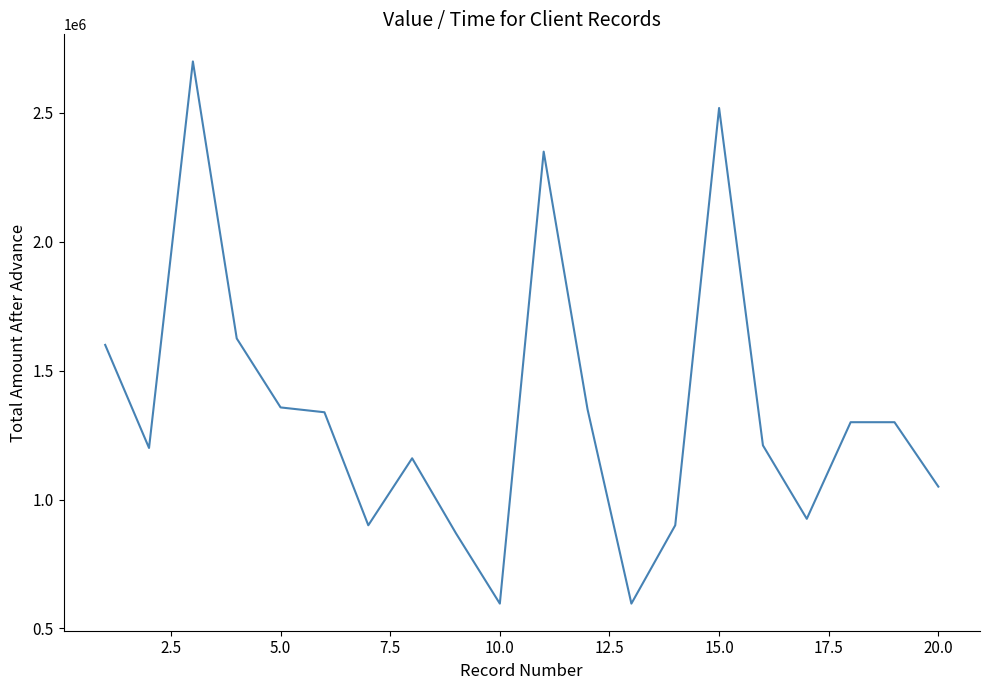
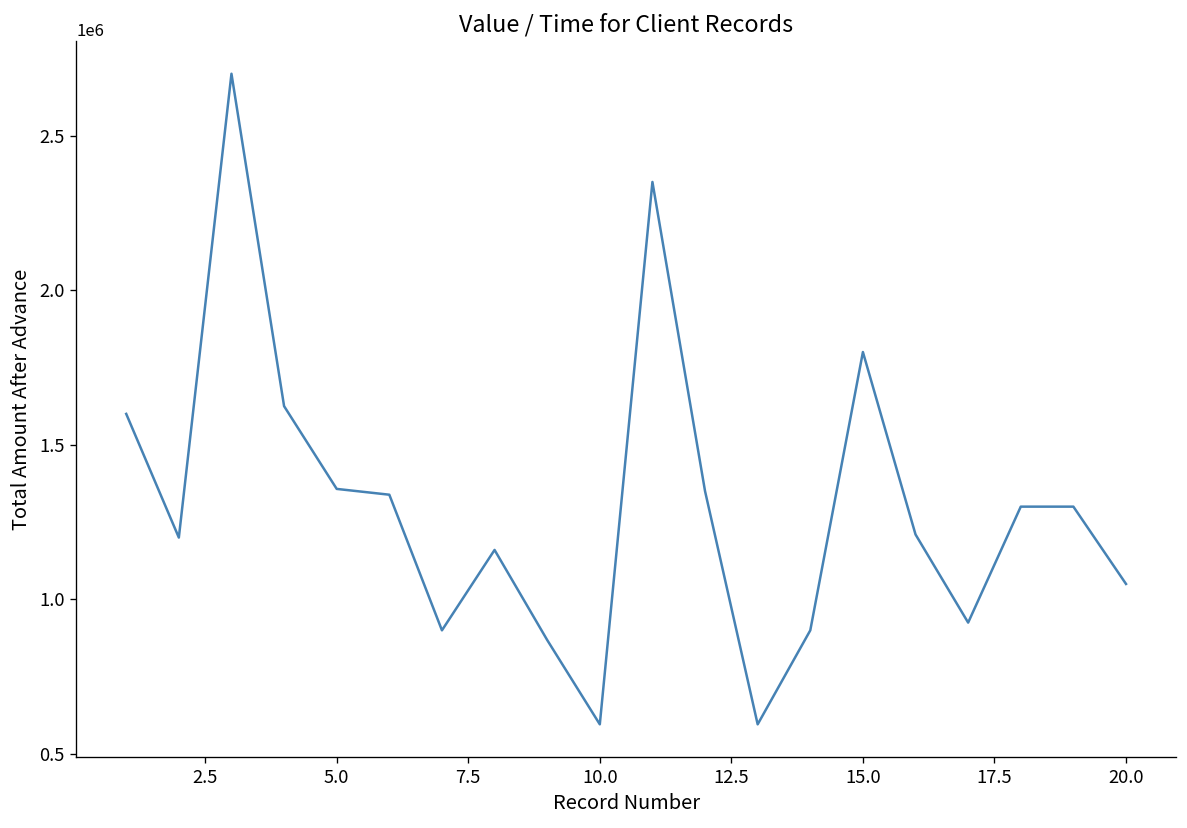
  {
    "5.0": 1360000,
    "10.0": 600000,
-   "15.0": 2520000,
+   "15.0": 1800000,
    "20.0": 1050000
  }
